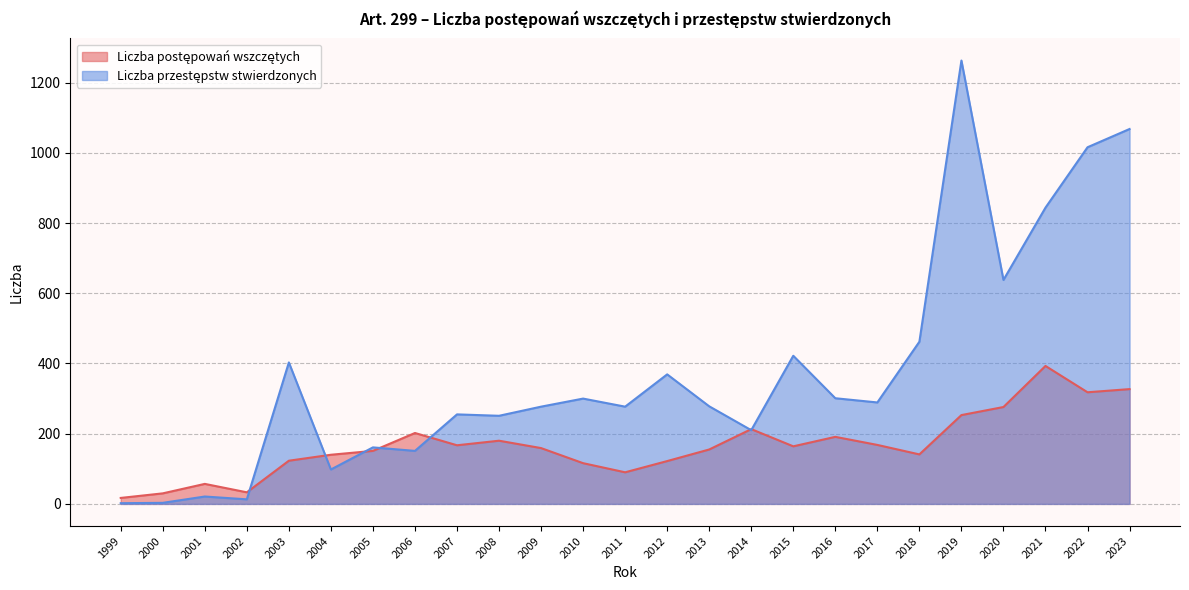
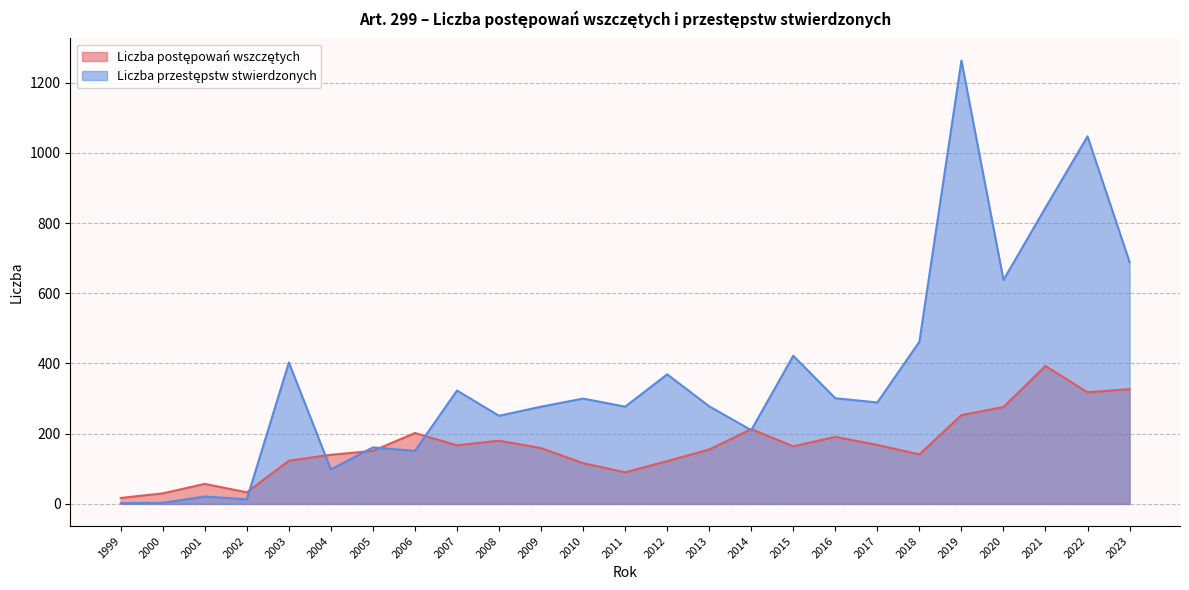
  {
    "Liczba postępowań wszczętych": {
      "1999": 20,
      "2000": 30,
      "2001": 60,
      "2002": 30,
      "2003": 120,
      "2004": 140,
      "2005": 150,
      "2006": 200,
      "2007": 170,
      "2008": 180,
      "2009": 160,
      "2010": 120,
      "2011": 90,
      "2012": 120,
      "2013": 160,
      "2015": 160,
      "2016": 190,
      "2017": 170,
      "2018": 140,
      "2019": 250,
      "2020": 280,
      "2021": 390,
      "2022": 320,
      "2023": 330
    },
    "Liczba przestępstw stwierdzonych": {
      "1999": 0,
      "2000": 0,
      "2001": 20,
      "2002": 10,
      "2003": 400,
      "2004": 100,
      "2005": 160,
      "2006": 150,
-     "2007": 260,
+     "2007": 320,
      "2008": 250,
      "2009": 280,
      "2010": 300,
      "2011": 280,
      "2012": 370,
      "2013": 280,
      "2015": 420,
      "2016": 300,
      "2017": 290,
      "2018": 460,
      "2019": 1260,
      "2020": 640,
      "2021": 840,
-     "2022": 1020,
-     "2023": 1070
+     "2022": 1050,
+     "2023": 690
    }
  }
